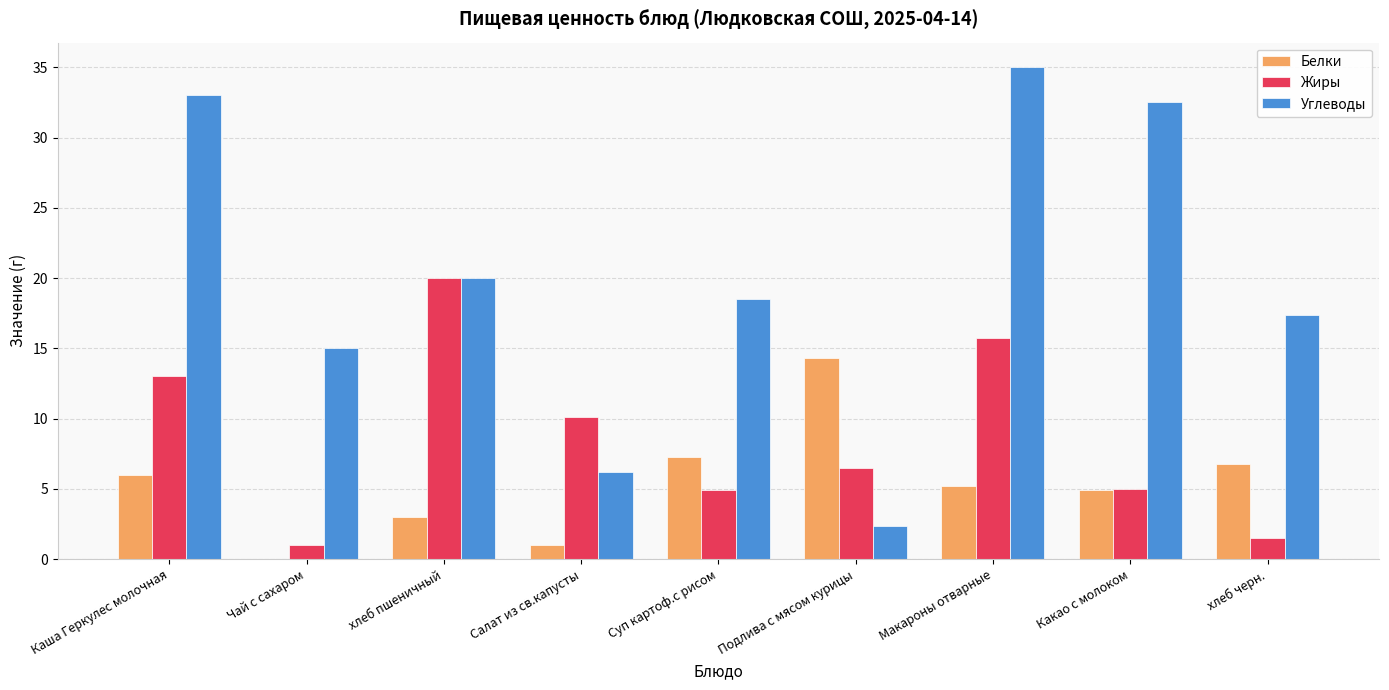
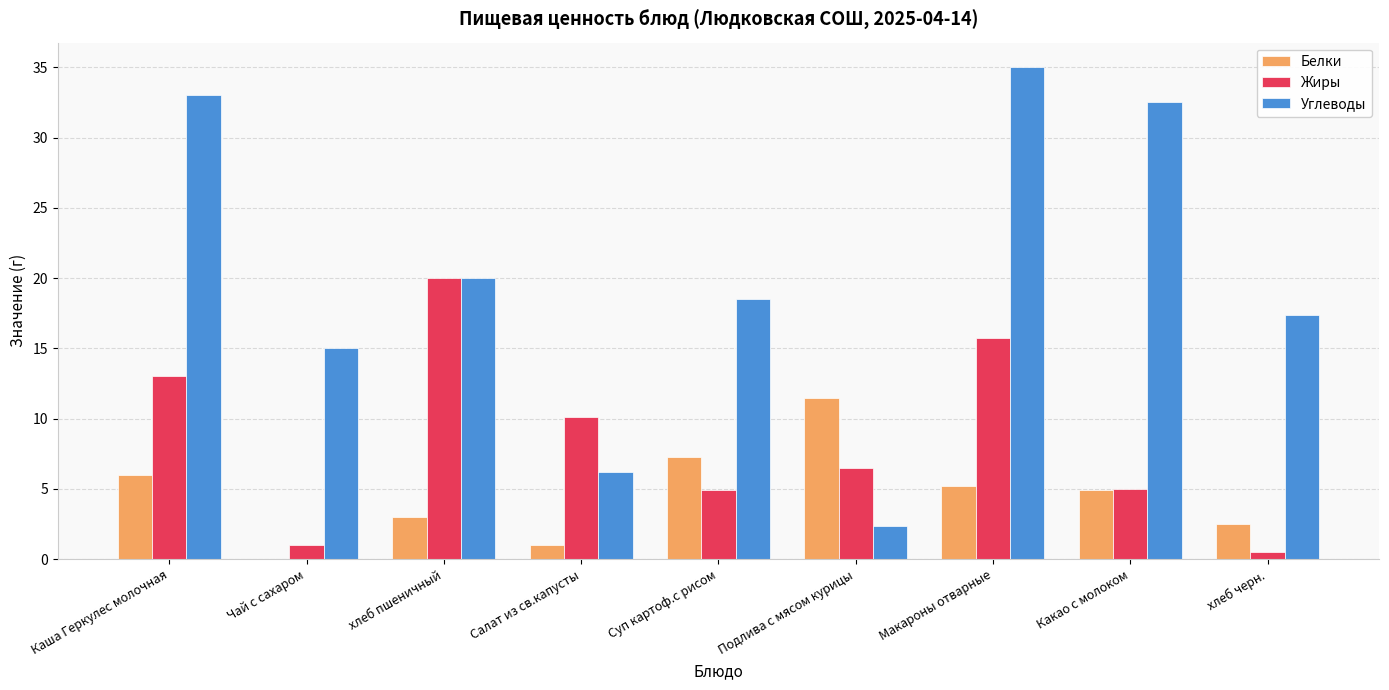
  {
    "Белки": {
      "Каша Геркулес молочная": 6.0,
      "Чай с сахаром": 0.0,
      "хлеб пшеничный": 3.0,
      "Салат из св.капусты": 1.0,
      "Суп картоф.с рисом": 7.3,
-     "Подлива с мясом курицы": 14.3,
+     "Подлива с мясом курицы": 11.5,
      "Макароны отварные": 5.2,
      "Какао с молоком": 4.9,
-     "хлеб черн.": 6.8
+     "хлеб черн.": 2.5
    },
    "Жиры": {
      "Каша Геркулес молочная": 13.0,
      "Чай с сахаром": 1.0,
      "хлеб пшеничный": 20.0,
      "Салат из св.капусты": 10.1,
      "Суп картоф.с рисом": 4.9,
      "Подлива с мясом курицы": 6.5,
      "Макароны отварные": 15.7,
      "Какао с молоком": 5.0,
-     "хлеб черн.": 1.5
+     "хлеб черн.": 0.5
    },
    "Углеводы": {
      "Каша Геркулес молочная": 33.0,
      "Чай с сахаром": 15.0,
      "хлеб пшеничный": 20.0,
      "Салат из св.капусты": 6.2,
      "Суп картоф.с рисом": 18.5,
      "Подлива с мясом курицы": 2.3,
      "Макароны отварные": 35.0,
      "Какао с молоком": 32.5,
      "хлеб черн.": 17.4
    }
  }
